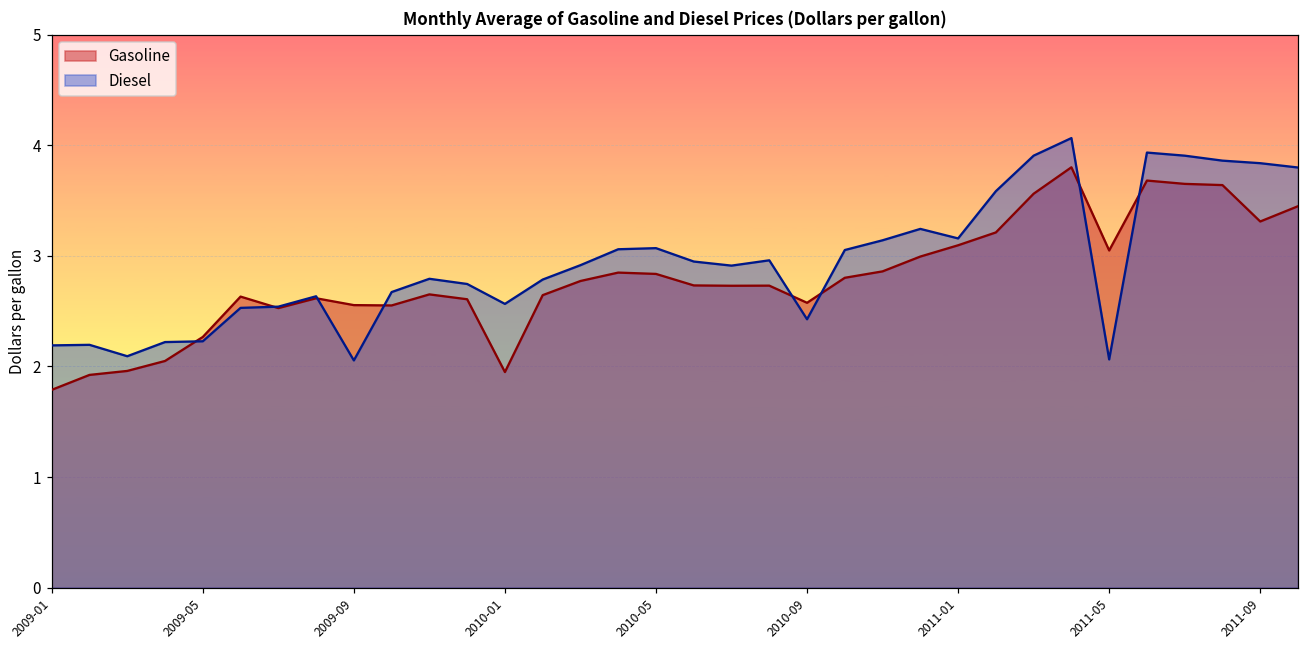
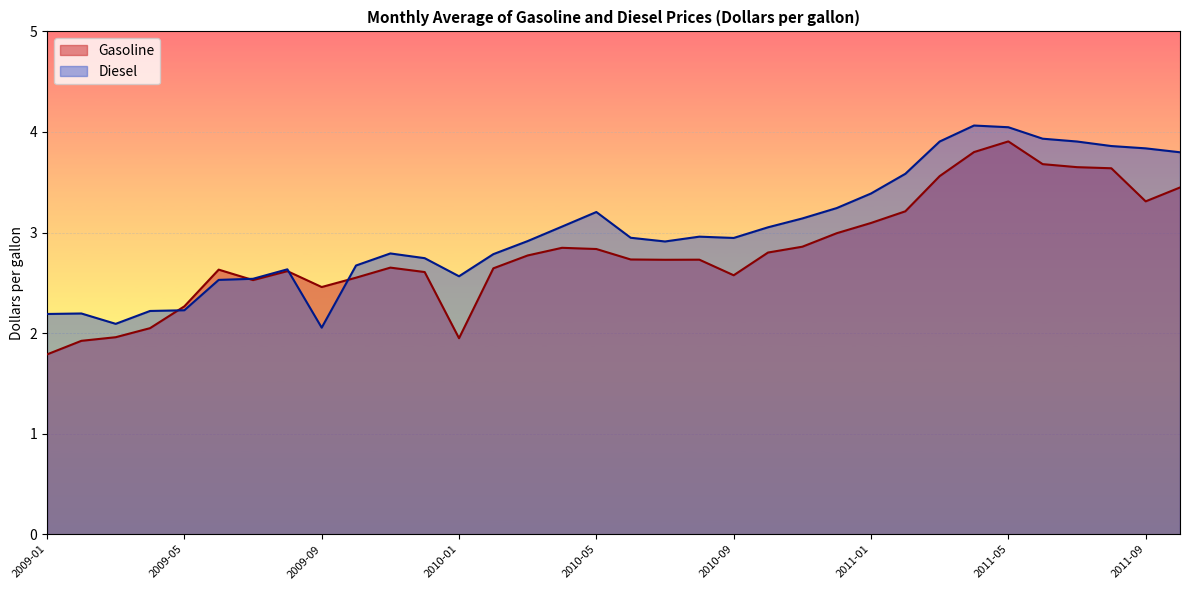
  {
    "Gasoline": {
      "2009-01": 1.79,
      "2009-05": 2.27,
-     "2009-09": 2.55,
+     "2009-09": 2.46,
      "2010-01": 1.95,
      "2010-05": 2.84,
      "2010-09": 2.58,
      "2011-01": 3.10,
-     "2011-05": 3.05,
+     "2011-05": 3.91,
      "2011-09": 3.31
    },
    "Diesel": {
      "2009-01": 2.19,
      "2009-05": 2.23,
      "2009-09": 2.05,
      "2010-01": 2.57,
-     "2010-05": 3.07,
-     "2010-09": 2.43,
-     "2011-01": 3.16,
-     "2011-05": 2.06,
+     "2010-05": 3.20,
+     "2010-09": 2.95,
+     "2011-01": 3.39,
+     "2011-05": 4.05,
      "2011-09": 3.84
    }
  }
